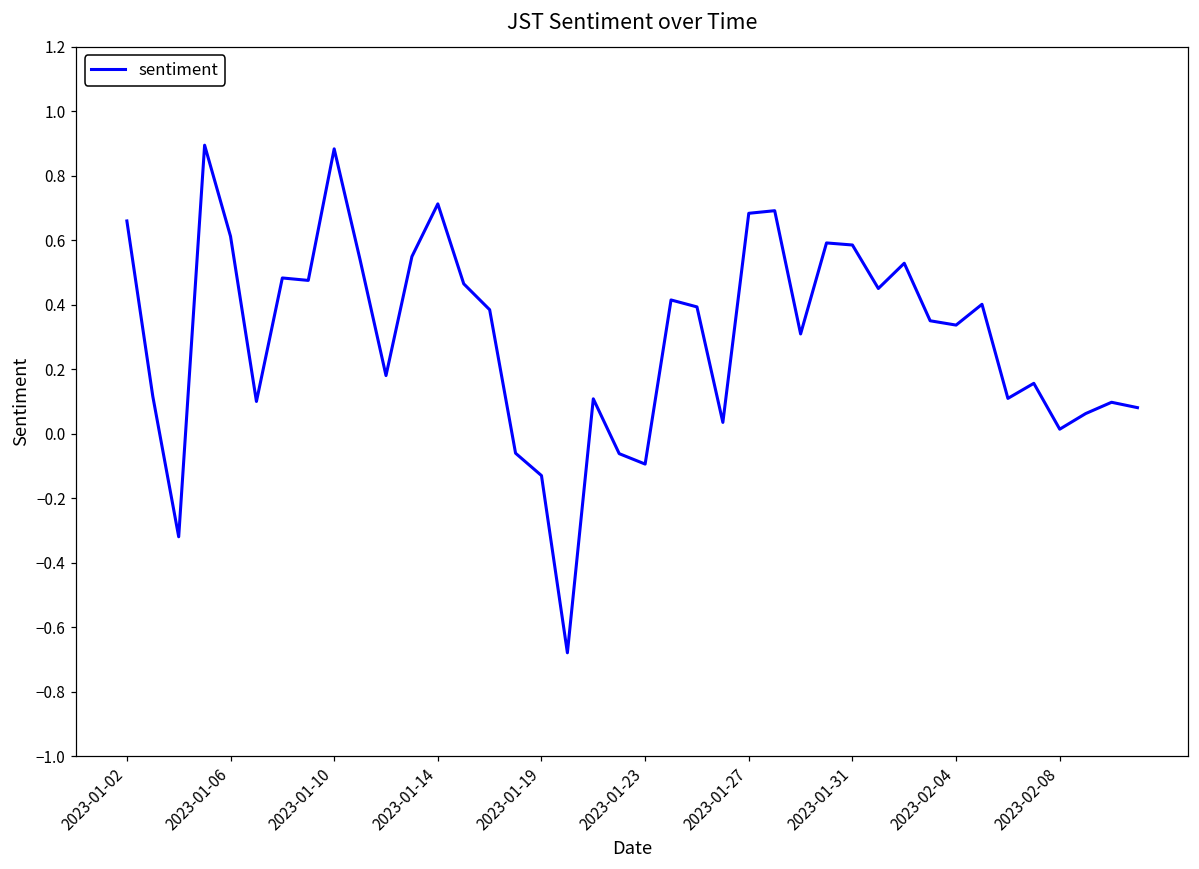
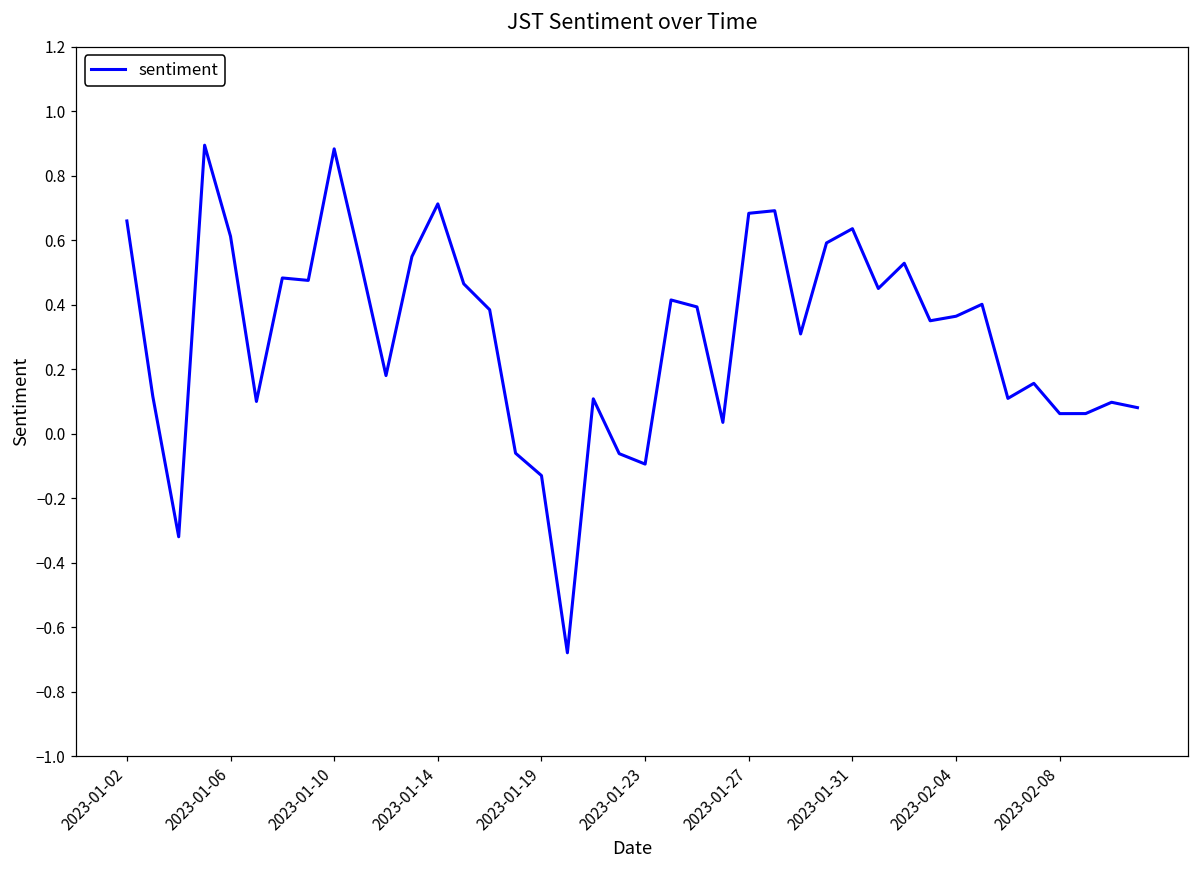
  {
    "2023-01-02": 0.66,
    "2023-01-06": 0.61,
    "2023-01-10": 0.88,
    "2023-01-14": 0.71,
    "2023-01-19": -0.13,
    "2023-01-23": -0.09,
    "2023-01-27": 0.68,
-   "2023-01-31": 0.59,
-   "2023-02-04": 0.34,
-   "2023-02-08": 0.01
+   "2023-01-31": 0.64,
+   "2023-02-04": 0.36,
+   "2023-02-08": 0.06
  }
